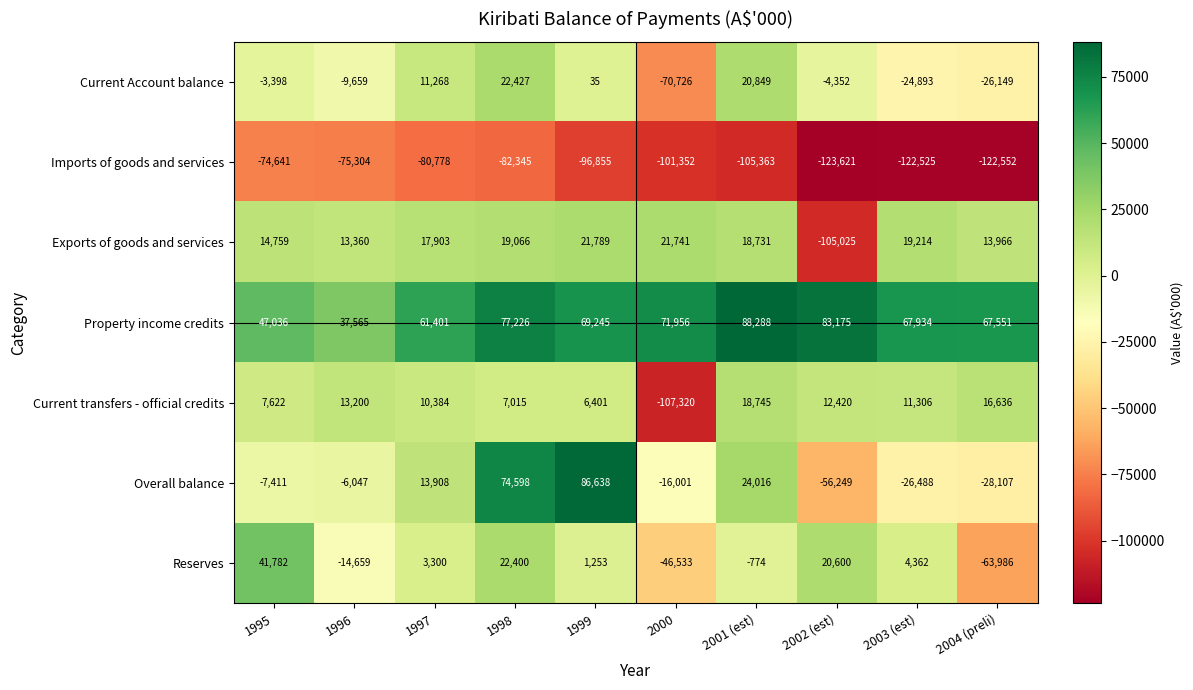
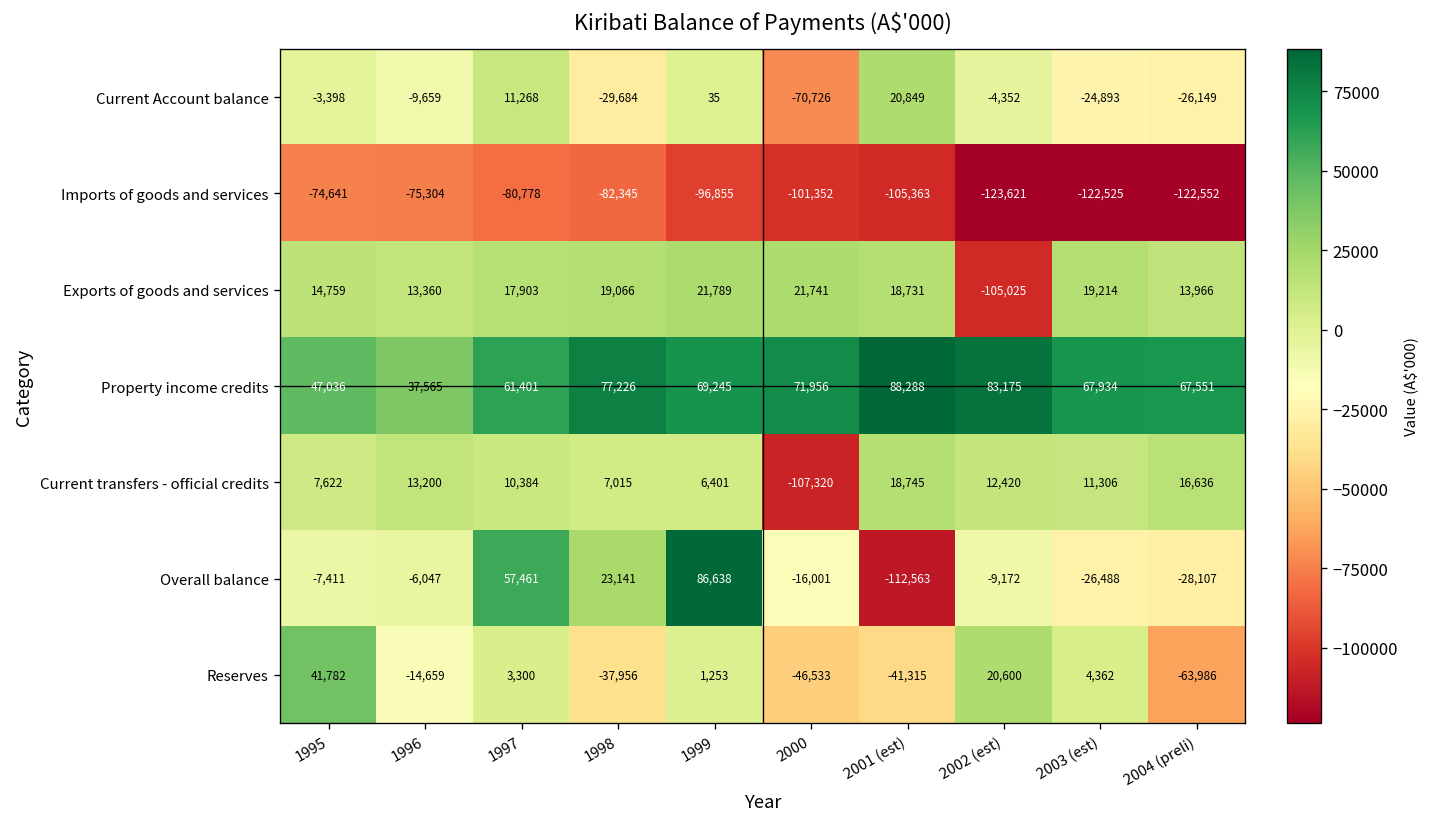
  {
    "Current Account balance": {
      "1995": "-3,398",
      "1996": "-9,659",
      "1997": "11,268",
-     "1998": "22,427",
+     "1998": "-29,684",
      "1999": "35",
      "2000": "-70,726",
      "2001 (est)": "20,849",
      "2002 (est)": "-4,352",
      "2003 (est)": "-24,893",
      "2004 (preli)": "-26,149"
    },
    "Imports of goods and services": {
      "1995": "-74,641",
      "1996": "-75,304",
      "1997": "-80,778",
      "1998": "-82,345",
      "1999": "-96,855",
      "2000": "-101,352",
      "2001 (est)": "-105,363",
      "2002 (est)": "-123,621",
      "2003 (est)": "-122,525",
      "2004 (preli)": "-122,552"
    },
    "Exports of goods and services": {
      "1995": "14,759",
      "1996": "13,360",
      "1997": "17,903",
      "1998": "19,066",
      "1999": "21,789",
      "2000": "21,741",
      "2001 (est)": "18,731",
      "2002 (est)": "-105,025",
      "2003 (est)": "19,214",
      "2004 (preli)": "13,966"
    },
    "Property income credits": {
      "1995": "47,036",
      "1996": "37,565",
      "1997": "61,401",
      "1998": "77,226",
      "1999": "69,245",
      "2000": "71,956",
      "2001 (est)": "88,288",
      "2002 (est)": "83,175",
      "2003 (est)": "67,934",
      "2004 (preli)": "67,551"
    },
    "Current transfers - official credits": {
      "1995": "7,622",
      "1996": "13,200",
      "1997": "10,384",
      "1998": "7,015",
      "1999": "6,401",
      "2000": "-107,320",
      "2001 (est)": "18,745",
      "2002 (est)": "12,420",
      "2003 (est)": "11,306",
      "2004 (preli)": "16,636"
    },
    "Overall balance": {
      "1995": "-7,411",
      "1996": "-6,047",
-     "1997": "13,908",
-     "1998": "74,598",
+     "1997": "57,461",
+     "1998": "23,141",
      "1999": "86,638",
      "2000": "-16,001",
-     "2001 (est)": "24,016",
-     "2002 (est)": "-56,249",
+     "2001 (est)": "-112,563",
+     "2002 (est)": "-9,172",
      "2003 (est)": "-26,488",
      "2004 (preli)": "-28,107"
    },
    "Reserves": {
      "1995": "41,782",
      "1996": "-14,659",
      "1997": "3,300",
-     "1998": "22,400",
+     "1998": "-37,956",
      "1999": "1,253",
      "2000": "-46,533",
-     "2001 (est)": "-774",
+     "2001 (est)": "-41,315",
      "2002 (est)": "20,600",
      "2003 (est)": "4,362",
      "2004 (preli)": "-63,986"
    }
  }
